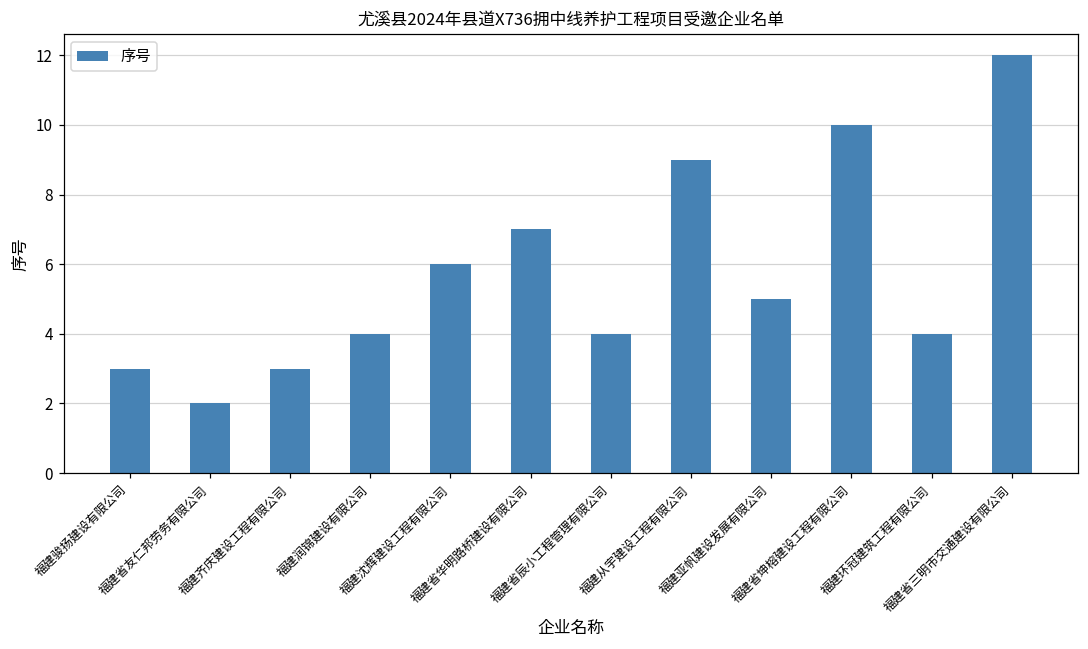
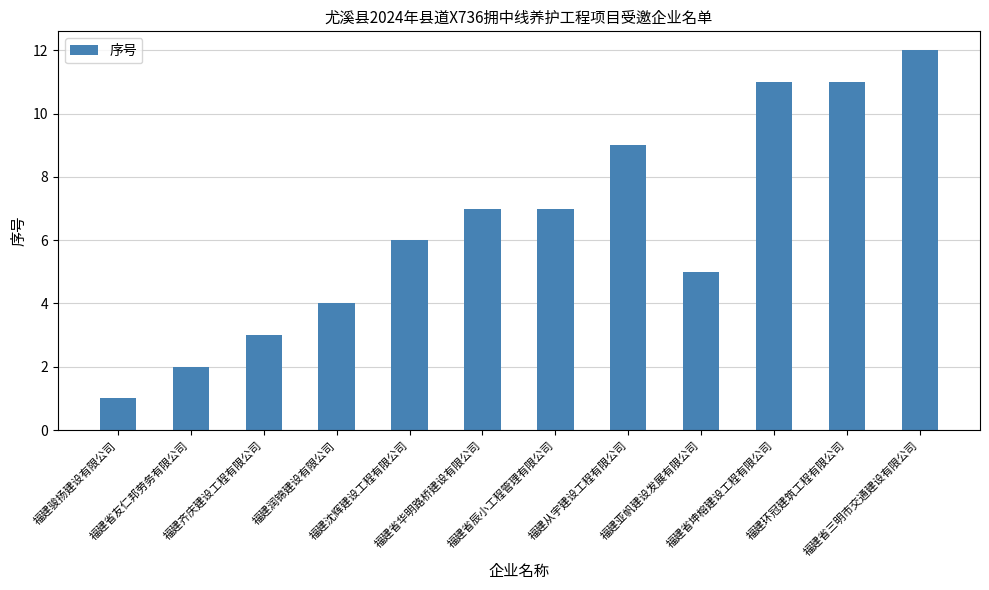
  {
-   "福建骏扬建设有限公司": 3,
+   "福建骏扬建设有限公司": 1,
    "福建省友仁邦劳务有限公司": 2,
    "福建齐庆建设工程有限公司": 3,
    "福建润锦建设有限公司": 4,
    "福建沈辉建设工程有限公司": 6,
    "福建省华明路桥建设有限公司": 7,
-   "福建省辰小工程管理有限公司": 4,
+   "福建省辰小工程管理有限公司": 7,
    "福建从宇建设工程有限公司": 9,
    "福建亚帆建设发展有限公司": 5,
-   "福建省坤榕建设工程有限公司": 10,
-   "福建环冠建筑工程有限公司": 4,
+   "福建省坤榕建设工程有限公司": 11,
+   "福建环冠建筑工程有限公司": 11,
    "福建省三明市交通建设有限公司": 12
  }
